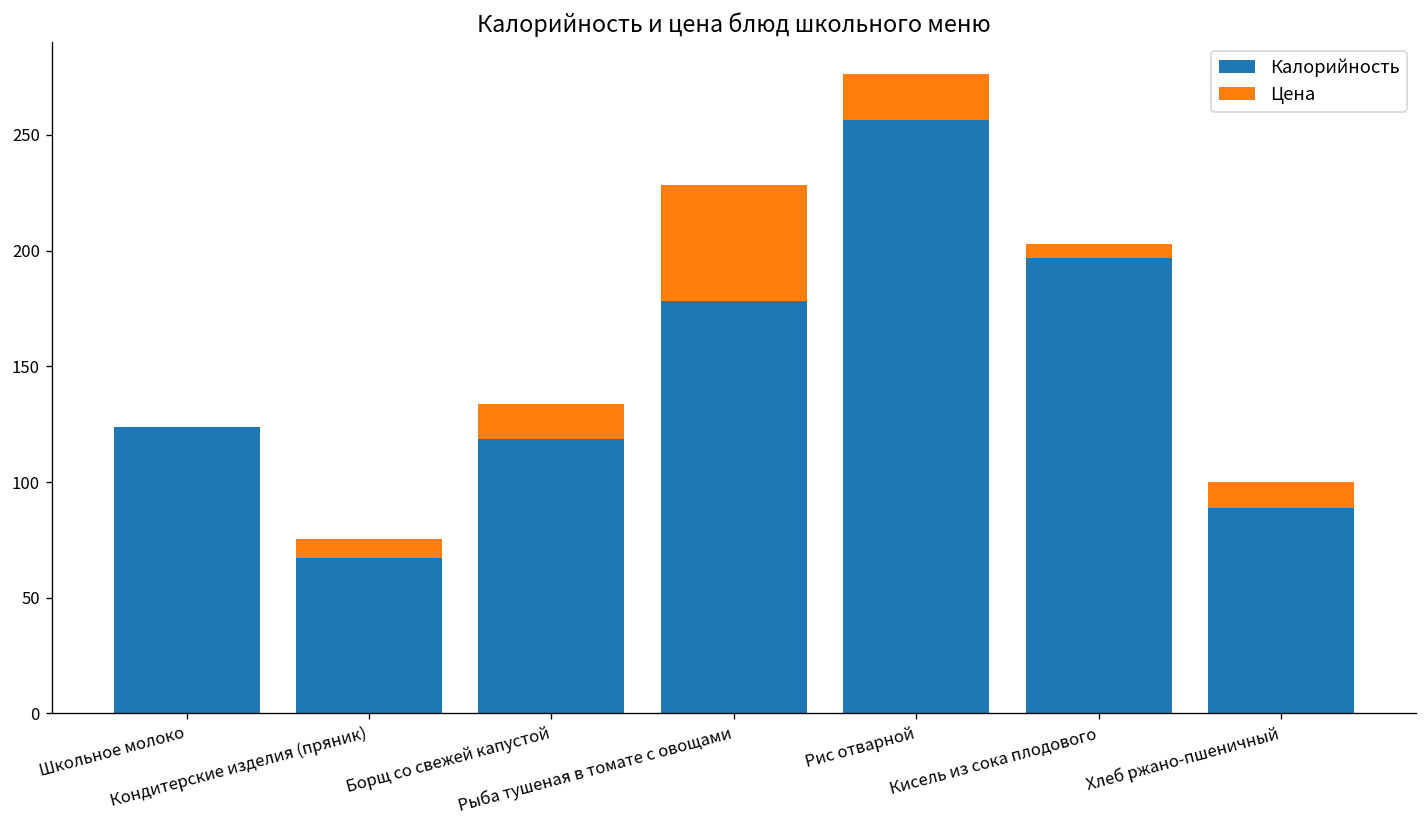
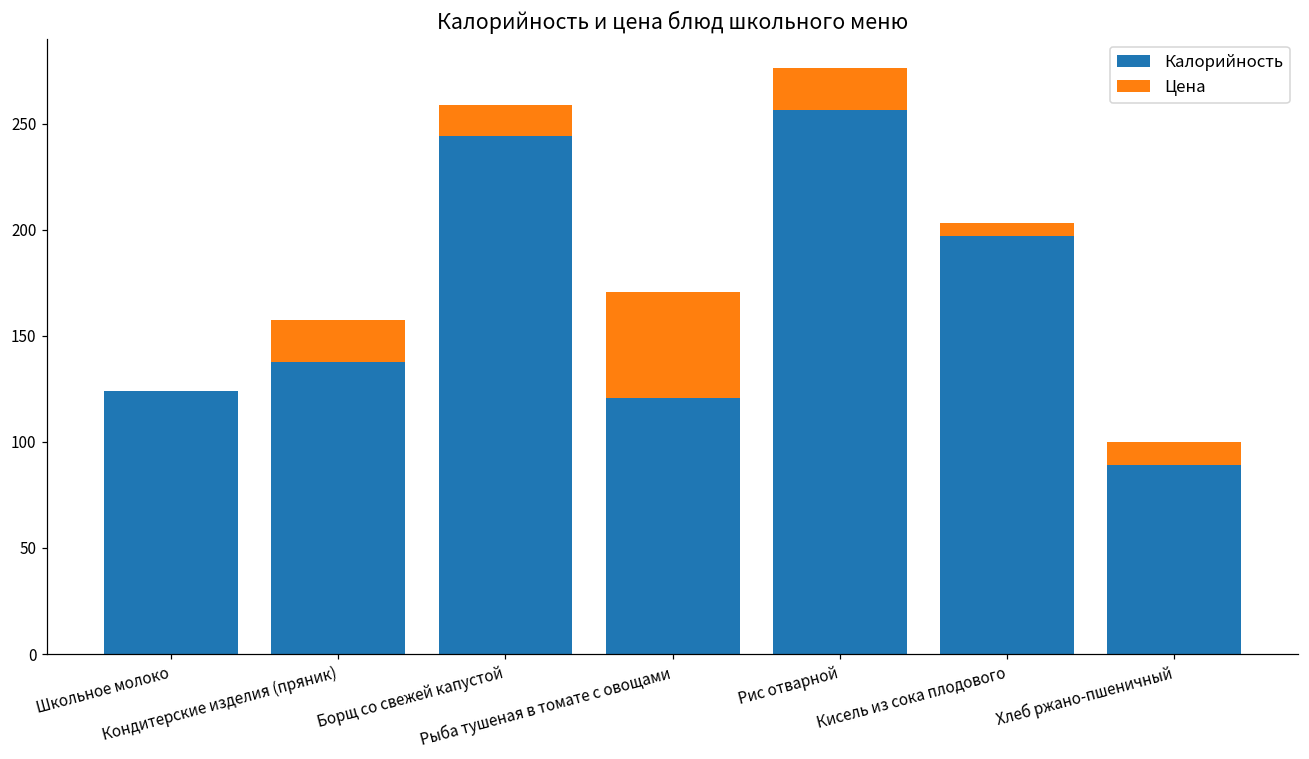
  {
    "Калорийность": {
      "Школьное молоко": 124,
-     "Кондитерские изделия (пряник)": 67,
-     "Борщ со свежей капустой": 119,
-     "Рыба тушеная в томате с овощами": 178,
+     "Кондитерские изделия (пряник)": 138,
+     "Борщ со свежей капустой": 244,
+     "Рыба тушеная в томате с овощами": 121,
      "Рис отварной": 256,
      "Кисель из сока плодового": 197,
      "Хлеб ржано-пшеничный": 89
    },
    "Цена": {
      "Школьное молоко": 0,
-     "Кондитерские изделия (пряник)": 8,
+     "Кондитерские изделия (пряник)": 20,
      "Борщ со свежей капустой": 15,
      "Рыба тушеная в томате с овощами": 50,
      "Рис отварной": 20,
      "Кисель из сока плодового": 6,
      "Хлеб ржано-пшеничный": 11
    }
  }
